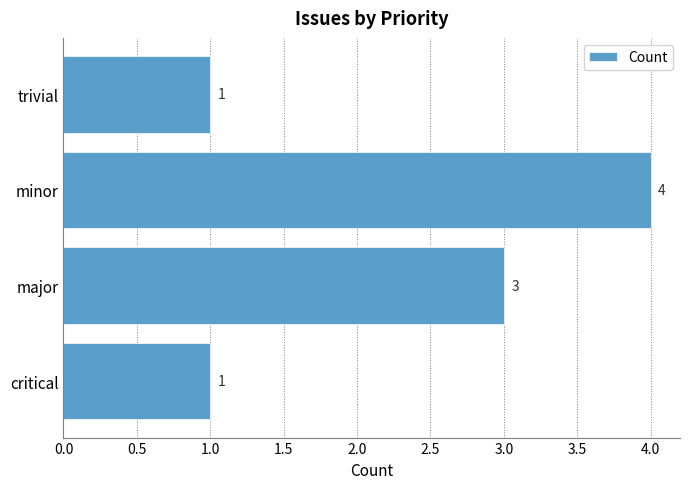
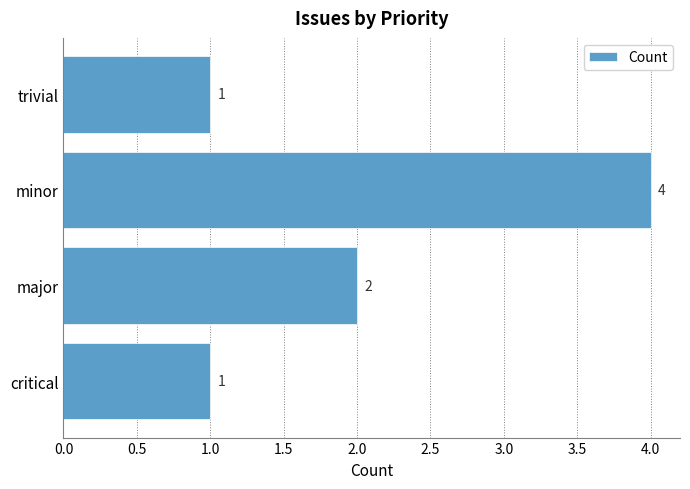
  {
    "trivial": 1,
    "minor": 4,
-   "major": 3,
+   "major": 2,
    "critical": 1
  }
